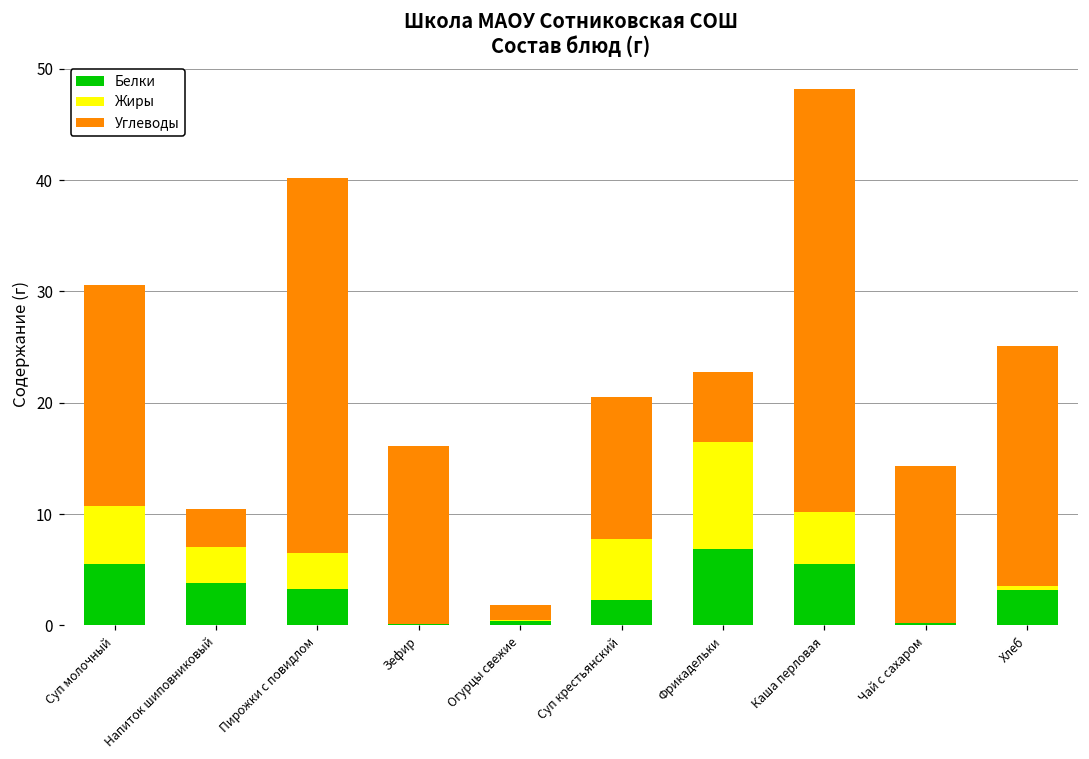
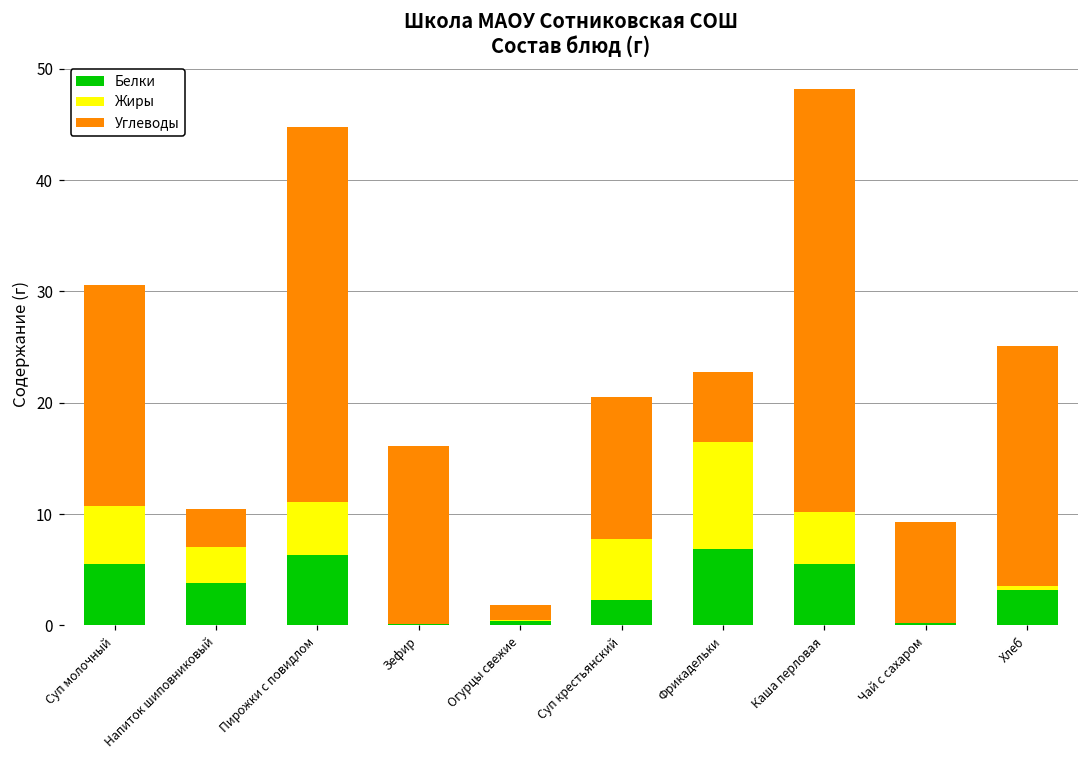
  {
    "Белки": {
      "Суп молочный": 5.5,
      "Напиток шиповниковый": 3.8,
-     "Пирожки с повидлом": 3.3,
+     "Пирожки с повидлом": 6.3,
      "Огурцы свежие": 0.4,
      "Суп крестьянский": 2.3,
      "Фрикадельки": 6.9,
      "Каша перловая": 5.5,
      "Хлеб": 3.2
    },
    "Жиры": {
      "Суп молочный": 5.2,
      "Напиток шиповниковый": 3.3,
-     "Пирожки с повидлом": 3.2,
+     "Пирожки с повидлом": 4.8,
      "Зефир": 0.0,
      "Суп крестьянский": 5.5,
      "Фрикадельки": 9.6,
      "Каша перловая": 4.7,
      "Чай с сахаром": 0.0,
      "Хлеб": 0.4
    },
    "Углеводы": {
      "Суп молочный": 19.9,
      "Напиток шиповниковый": 3.4,
      "Пирожки с повидлом": 33.7,
      "Зефир": 16.0,
      "Огурцы свежие": 1.3,
      "Суп крестьянский": 12.7,
      "Фрикадельки": 6.3,
      "Каша перловая": 38.0,
-     "Чай с сахаром": 14.1,
+     "Чай с сахаром": 9.1,
      "Хлеб": 21.5
    }
  }
